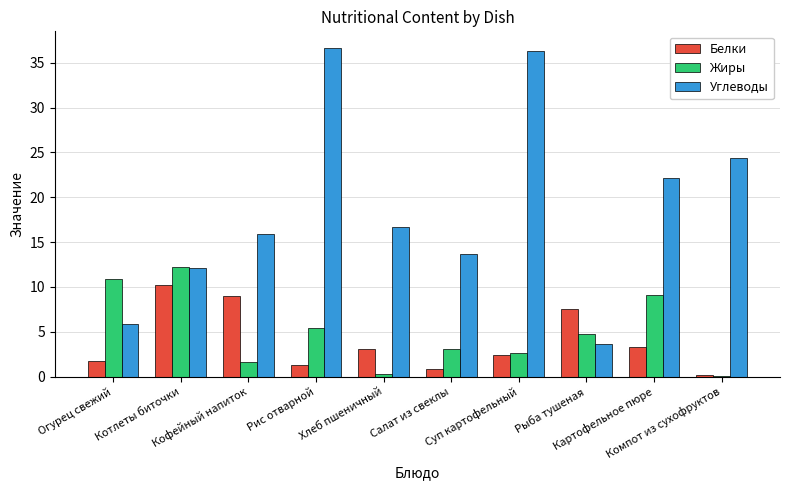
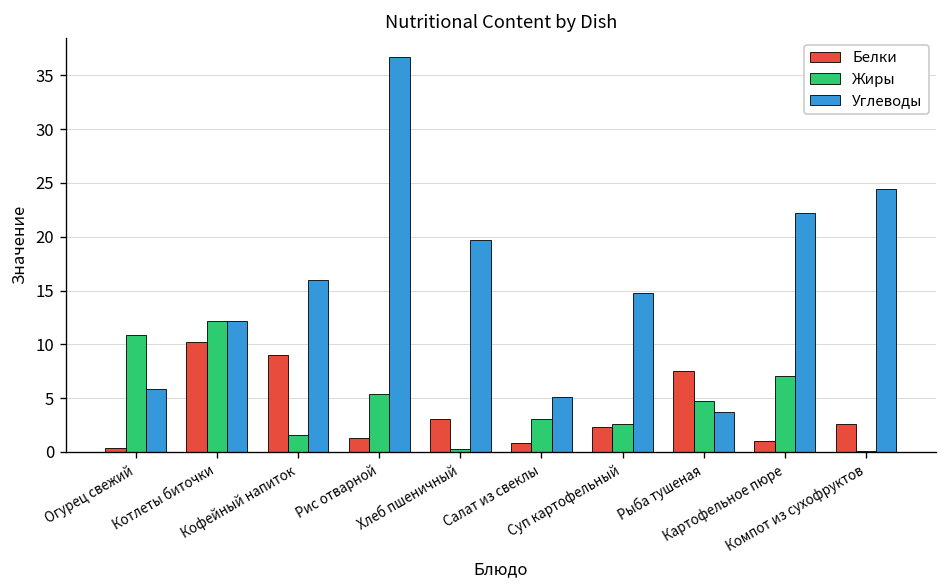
  {
    "Белки": {
-     "Огурец свежий": 2,
+     "Огурец свежий": 0,
      "Котлеты биточки": 10,
      "Кофейный напиток": 9,
      "Рис отварной": 1,
      "Хлеб пшеничный": 3,
      "Салат из свеклы": 1,
      "Суп картофельный": 2,
      "Рыба тушеная": 8,
-     "Картофельное пюре": 3,
-     "Компот из сухофруктов": 0
+     "Картофельное пюре": 1,
+     "Компот из сухофруктов": 3
    },
    "Жиры": {
      "Огурец свежий": 11,
      "Котлеты биточки": 12,
      "Кофейный напиток": 2,
      "Рис отварной": 5,
      "Хлеб пшеничный": 0,
      "Салат из свеклы": 3,
      "Суп картофельный": 3,
      "Рыба тушеная": 5,
-     "Картофельное пюре": 9
+     "Картофельное пюре": 7
    },
    "Углеводы": {
      "Огурец свежий": 6,
      "Котлеты биточки": 12,
      "Кофейный напиток": 16,
      "Рис отварной": 37,
-     "Хлеб пшеничный": 17,
-     "Салат из свеклы": 14,
-     "Суп картофельный": 36,
+     "Хлеб пшеничный": 20,
+     "Салат из свеклы": 5,
+     "Суп картофельный": 15,
      "Рыба тушеная": 4,
      "Картофельное пюре": 22,
      "Компот из сухофруктов": 24
    }
  }
